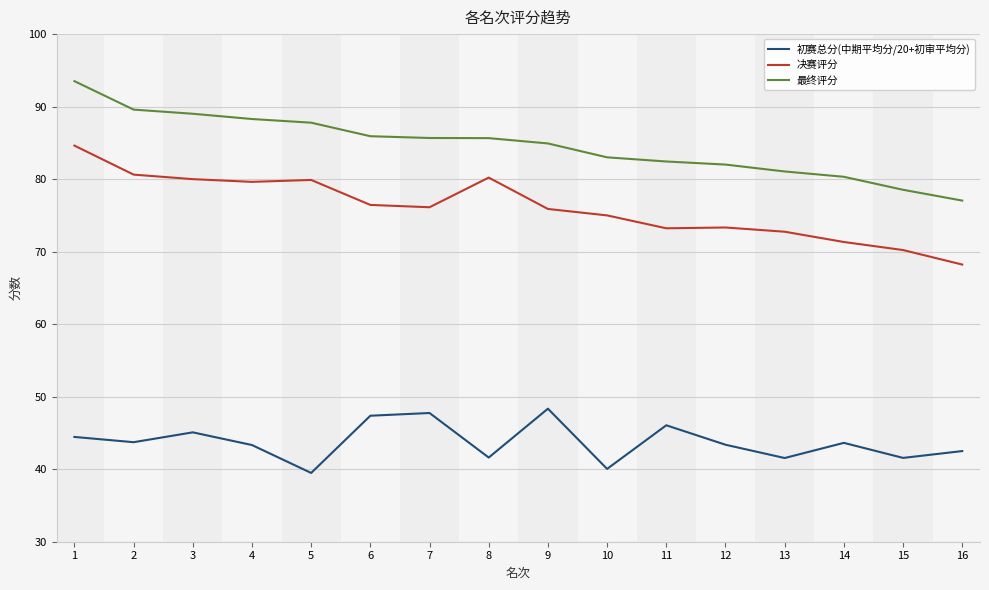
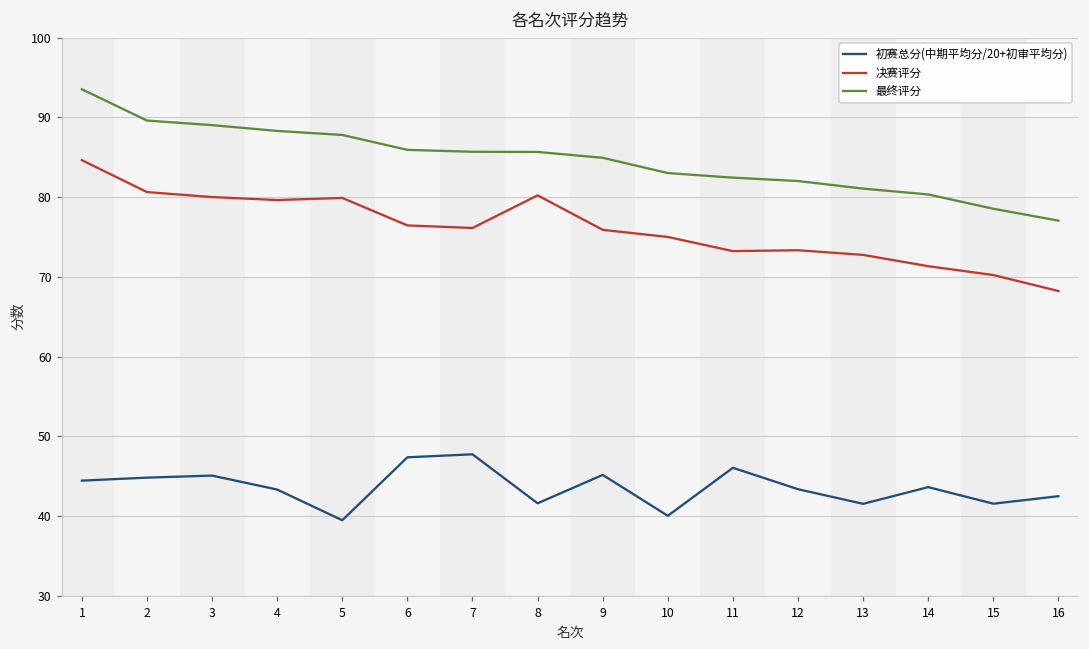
  {
    "初赛总分(中期平均分/20+初审平均分)": {
      "1": 44,
-     "2": 44,
+     "2": 45,
      "3": 45,
      "4": 43,
      "5": 39,
      "6": 47,
      "7": 48,
      "8": 42,
-     "9": 48,
+     "9": 45,
      "10": 40,
      "11": 46,
      "12": 43,
      "13": 42,
      "14": 44,
      "15": 42,
      "16": 43
    },
    "决赛评分": {
      "1": 85,
      "2": 81,
      "3": 80,
      "4": 80,
      "5": 80,
      "6": 76,
      "7": 76,
      "8": 80,
      "9": 76,
      "10": 75,
      "11": 73,
      "12": 73,
      "13": 73,
      "14": 71,
      "15": 70,
      "16": 68
    },
    "最终评分": {
      "1": 94,
      "2": 90,
      "3": 89,
      "4": 88,
      "5": 88,
      "6": 86,
      "7": 86,
      "8": 86,
      "9": 85,
      "10": 83,
      "11": 82,
      "12": 82,
      "13": 81,
      "14": 80,
      "15": 79,
      "16": 77
    }
  }
